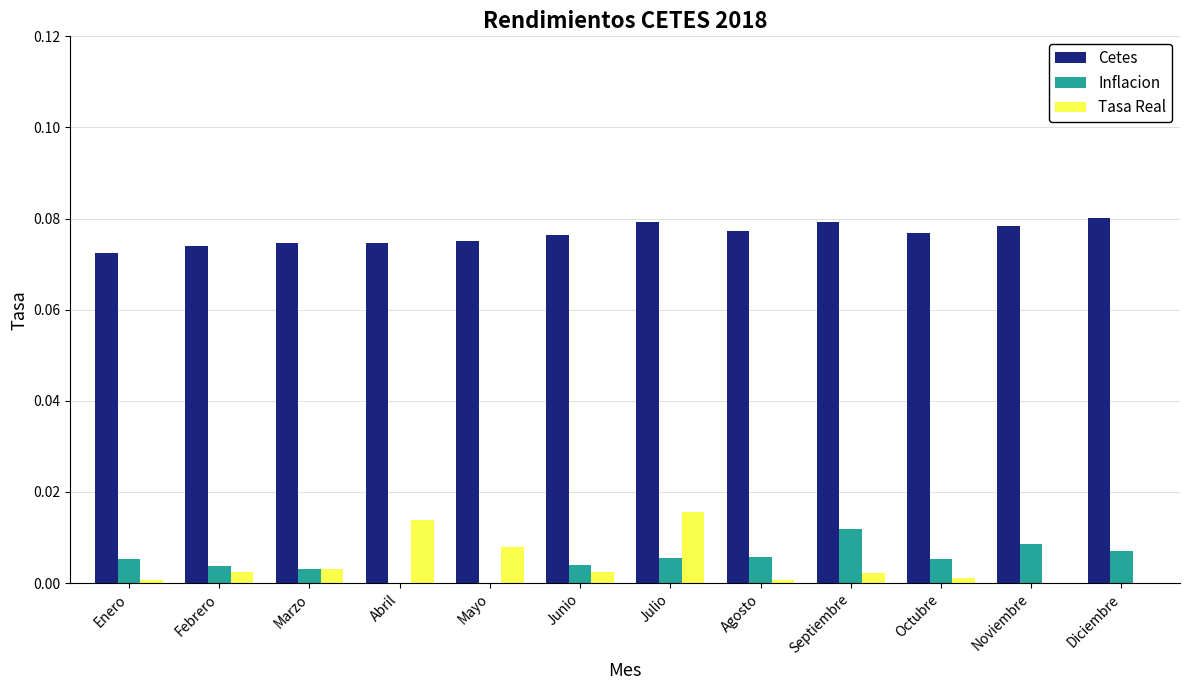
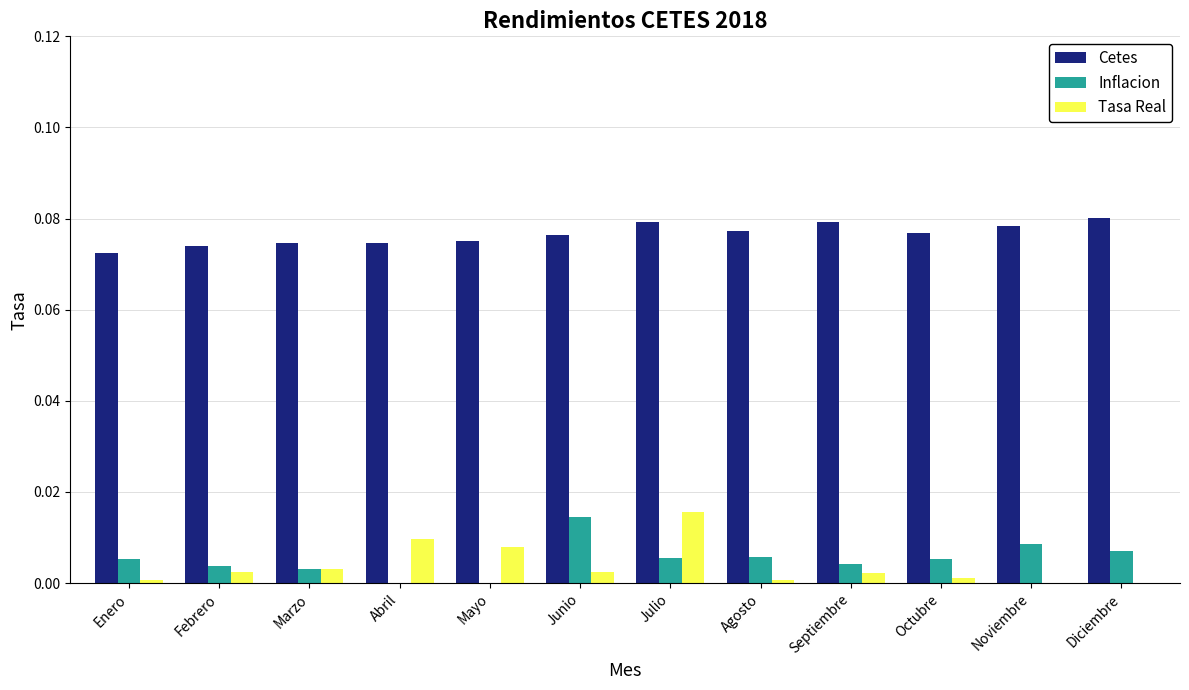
  {
    "Cetes": {
      "Enero": 0.073,
      "Febrero": 0.074,
      "Marzo": 0.075,
      "Abril": 0.075,
      "Mayo": 0.075,
      "Junio": 0.076,
      "Julio": 0.079,
      "Agosto": 0.077,
      "Septiembre": 0.079,
      "Octubre": 0.077,
      "Noviembre": 0.078,
      "Diciembre": 0.080
    },
    "Inflacion": {
      "Enero": 0.005,
      "Febrero": 0.004,
      "Marzo": 0.003,
      "Abril": 0.000,
      "Mayo": 0.000,
-     "Junio": 0.004,
+     "Junio": 0.015,
      "Julio": 0.005,
      "Agosto": 0.006,
-     "Septiembre": 0.012,
+     "Septiembre": 0.004,
      "Octubre": 0.005,
      "Noviembre": 0.009,
      "Diciembre": 0.007
    },
    "Tasa Real": {
      "Enero": 0.001,
      "Febrero": 0.002,
      "Marzo": 0.003,
-     "Abril": 0.014,
+     "Abril": 0.010,
      "Mayo": 0.008,
      "Junio": 0.002,
      "Julio": 0.016,
      "Agosto": 0.001,
      "Septiembre": 0.002,
      "Octubre": 0.001,
      "Noviembre": 0.000,
      "Diciembre": 0.000
    }
  }
